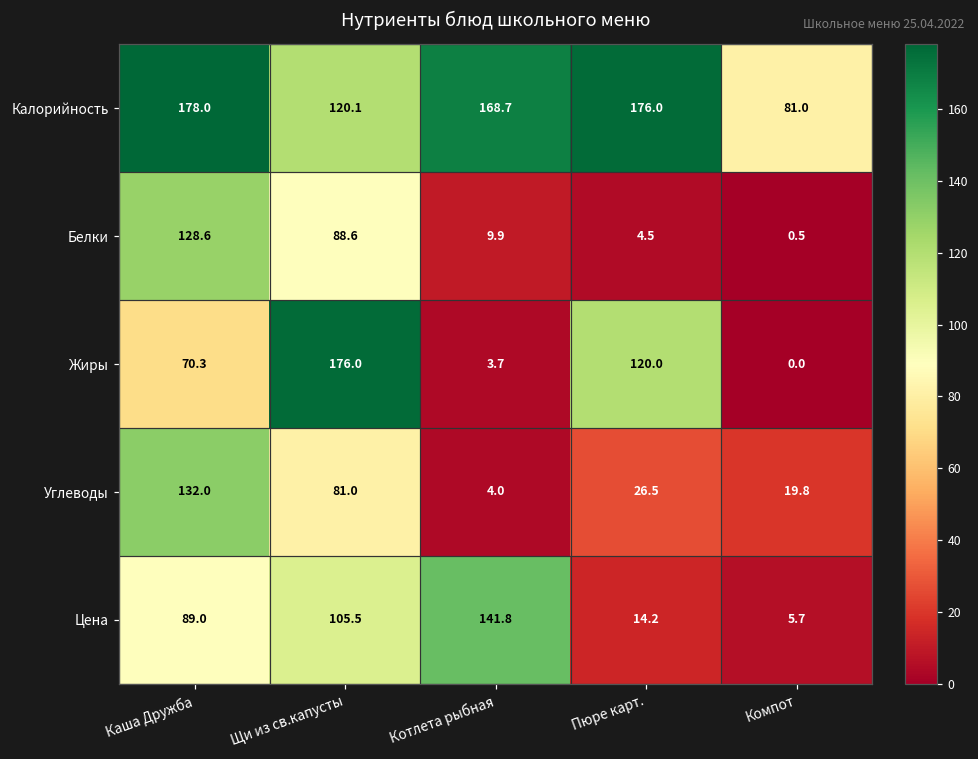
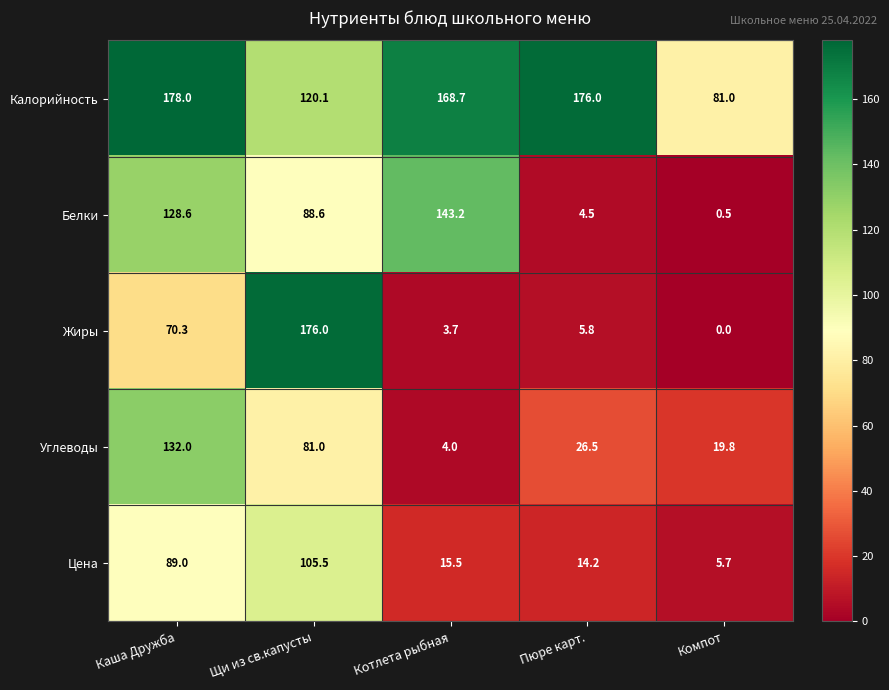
  {
    "Калорийность": {
      "Каша Дружба": 178.0,
      "Щи из св.капусты": 120.1,
      "Котлета рыбная": 168.7,
      "Пюре карт.": 176.0,
      "Компот": 81.0
    },
    "Белки": {
      "Каша Дружба": 128.6,
      "Щи из св.капусты": 88.6,
-     "Котлета рыбная": 9.9,
+     "Котлета рыбная": 143.2,
      "Пюре карт.": 4.5,
      "Компот": 0.5
    },
    "Жиры": {
      "Каша Дружба": 70.3,
      "Щи из св.капусты": 176.0,
      "Котлета рыбная": 3.7,
-     "Пюре карт.": 120.0,
+     "Пюре карт.": 5.8,
      "Компот": 0.0
    },
    "Углеводы": {
      "Каша Дружба": 132.0,
      "Щи из св.капусты": 81.0,
      "Котлета рыбная": 4.0,
      "Пюре карт.": 26.5,
      "Компот": 19.8
    },
    "Цена": {
      "Каша Дружба": 89.0,
      "Щи из св.капусты": 105.5,
-     "Котлета рыбная": 141.8,
+     "Котлета рыбная": 15.5,
      "Пюре карт.": 14.2,
      "Компот": 5.7
    }
  }
